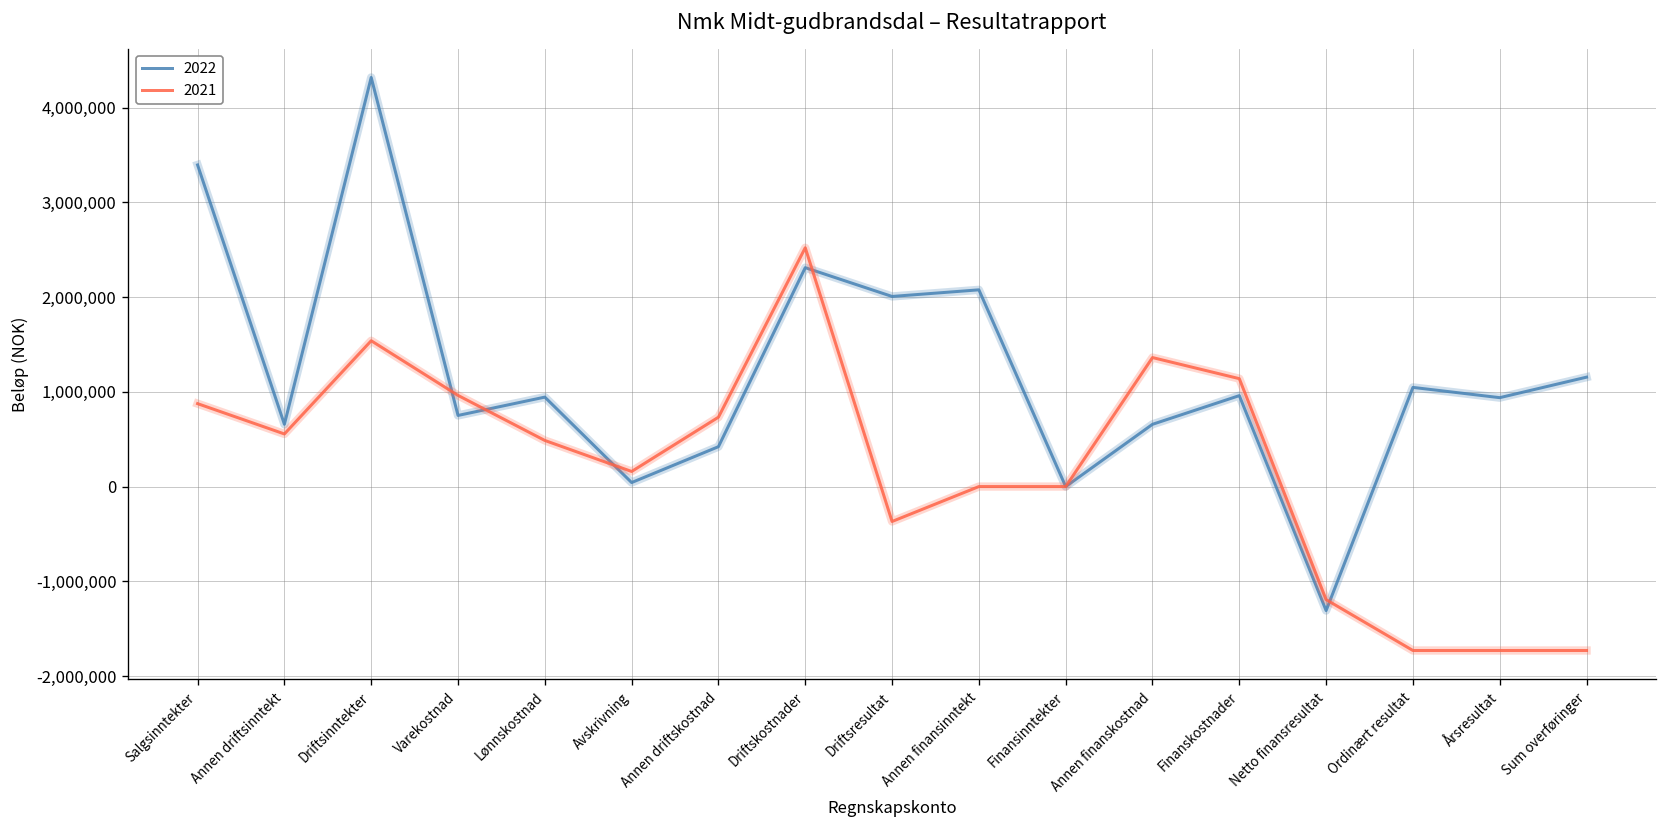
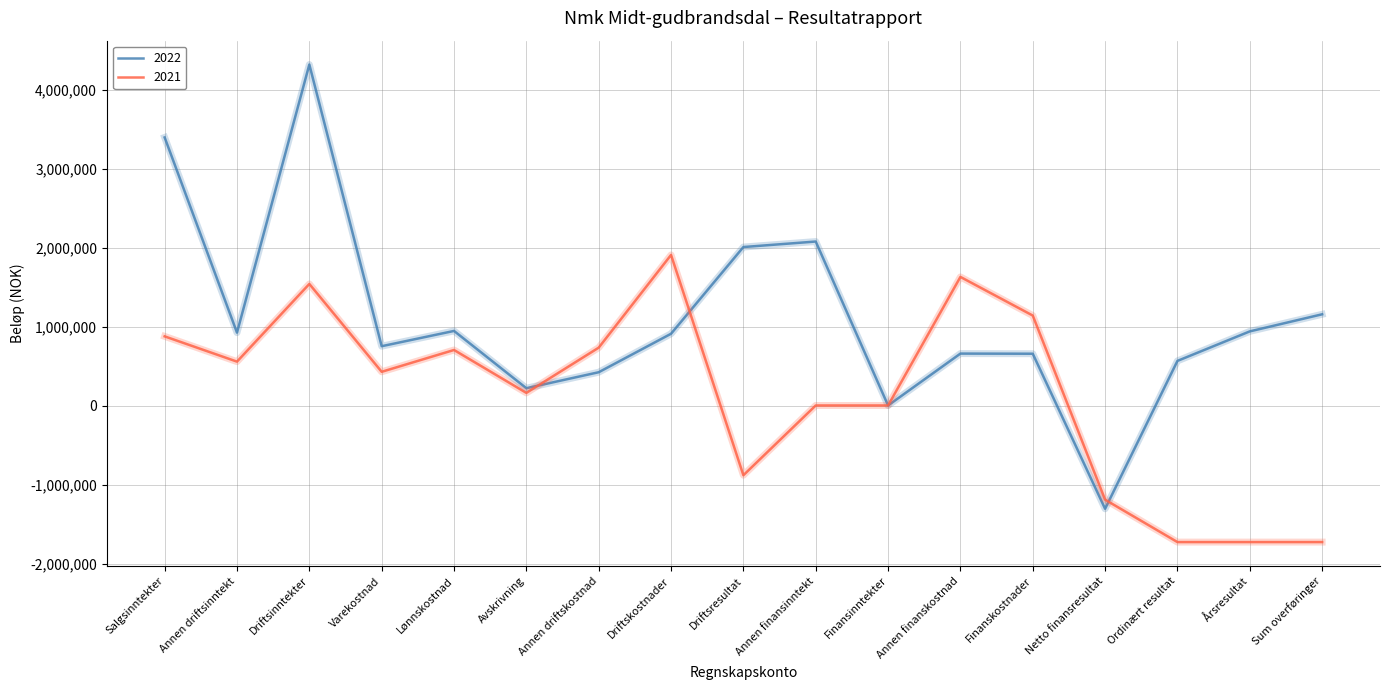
  {
    "2022": {
      "Salgsinntekter": "3,400,000",
-     "Annen driftsinntekt": "700,000",
+     "Annen driftsinntekt": "900,000",
      "Driftsinntekter": "4,300,000",
      "Varekostnad": "800,000",
      "Lønnskostnad": "900,000",
-     "Avskrivning": "0",
+     "Avskrivning": "200,000",
      "Annen driftskostnad": "400,000",
-     "Driftskostnader": "2,300,000",
+     "Driftskostnader": "900,000",
      "Driftsresultat": "2,000,000",
      "Annen finansinntekt": "2,100,000",
      "Annen finanskostnad": "700,000",
-     "Finanskostnader": "1,000,000",
+     "Finanskostnader": "700,000",
      "Netto finansresultat": "-1,300,000",
-     "Ordinært resultat": "1,000,000",
+     "Ordinært resultat": "600,000",
      "Årsresultat": "900,000",
      "Sum overføringer": "1,200,000"
    },
    "2021": {
      "Salgsinntekter": "900,000",
      "Annen driftsinntekt": "600,000",
      "Driftsinntekter": "1,500,000",
-     "Varekostnad": "1,000,000",
-     "Lønnskostnad": "500,000",
+     "Varekostnad": "400,000",
+     "Lønnskostnad": "700,000",
      "Avskrivning": "200,000",
      "Annen driftskostnad": "700,000",
-     "Driftskostnader": "2,500,000",
-     "Driftsresultat": "-400,000",
+     "Driftskostnader": "1,900,000",
+     "Driftsresultat": "-900,000",
      "Annen finansinntekt": "0",
-     "Annen finanskostnad": "1,400,000",
+     "Annen finanskostnad": "1,600,000",
      "Finanskostnader": "1,100,000",
      "Netto finansresultat": "-1,200,000",
      "Ordinært resultat": "-1,700,000",
      "Årsresultat": "-1,700,000",
      "Sum overføringer": "-1,700,000"
    }
  }
